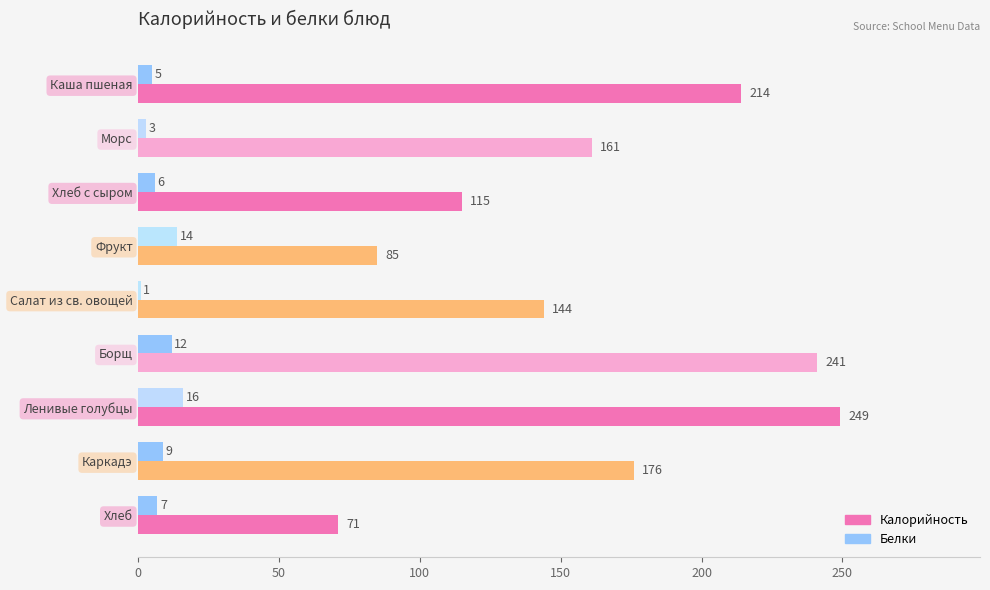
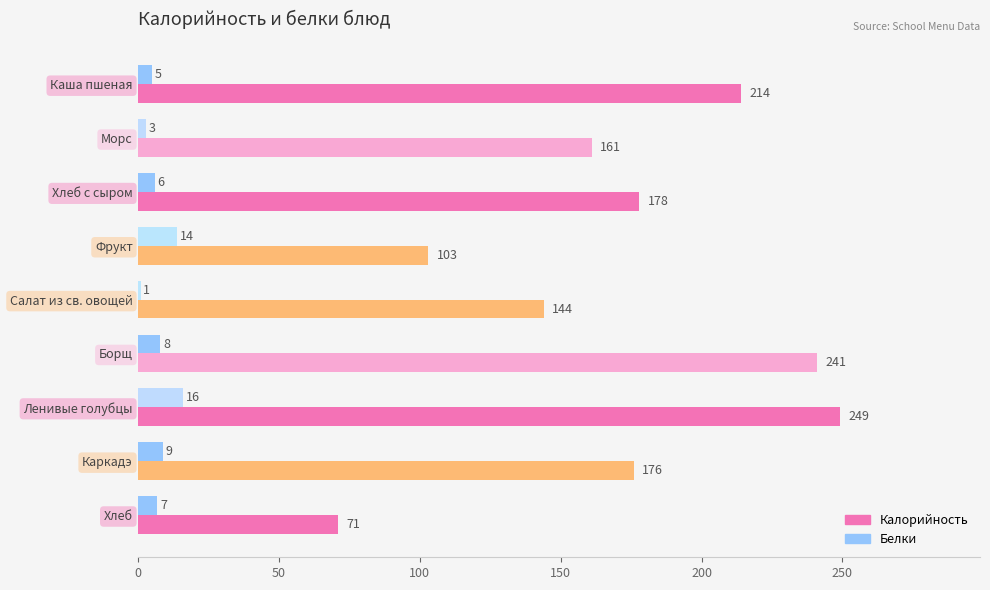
  {
    "Калорийность": {
      "Каша пшеная": 214,
      "Морс": 161,
-     "Хлеб с сыром": 115,
-     "Фрукт": 85,
+     "Хлеб с сыром": 178,
+     "Фрукт": 103,
      "Салат из св. овощей": 144,
      "Борщ": 241,
      "Ленивые голубцы": 249,
      "Каркадэ": 176,
      "Хлеб": 71
    },
    "Белки": {
      "Каша пшеная": 5,
      "Морс": 3,
      "Хлеб с сыром": 6,
      "Фрукт": 14,
      "Салат из св. овощей": 1,
-     "Борщ": 12,
+     "Борщ": 8,
      "Ленивые голубцы": 16,
      "Каркадэ": 9,
      "Хлеб": 7
    }
  }
